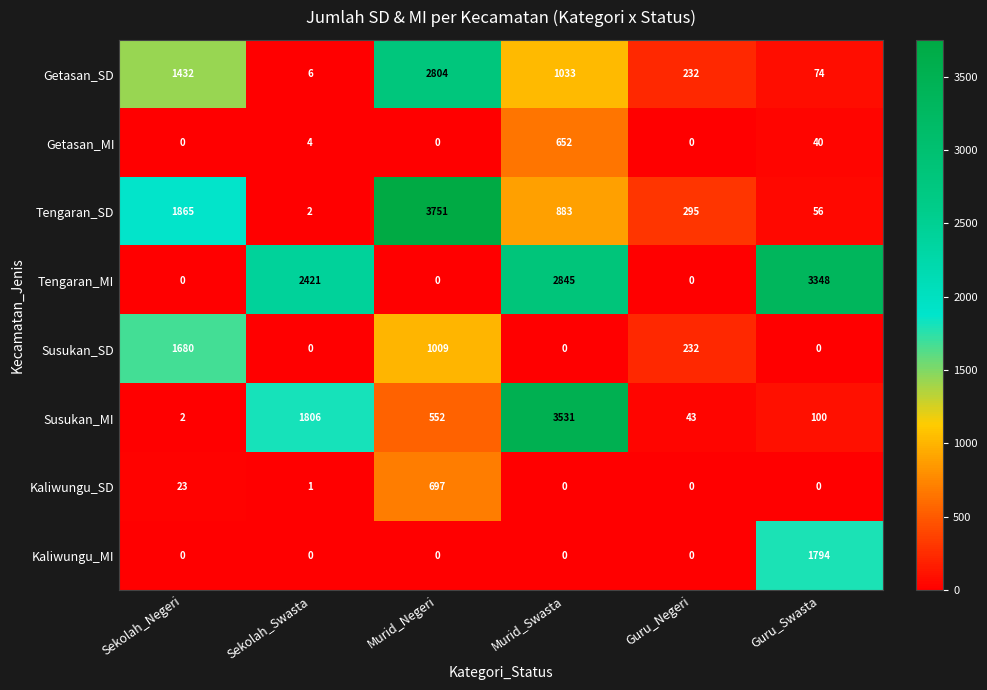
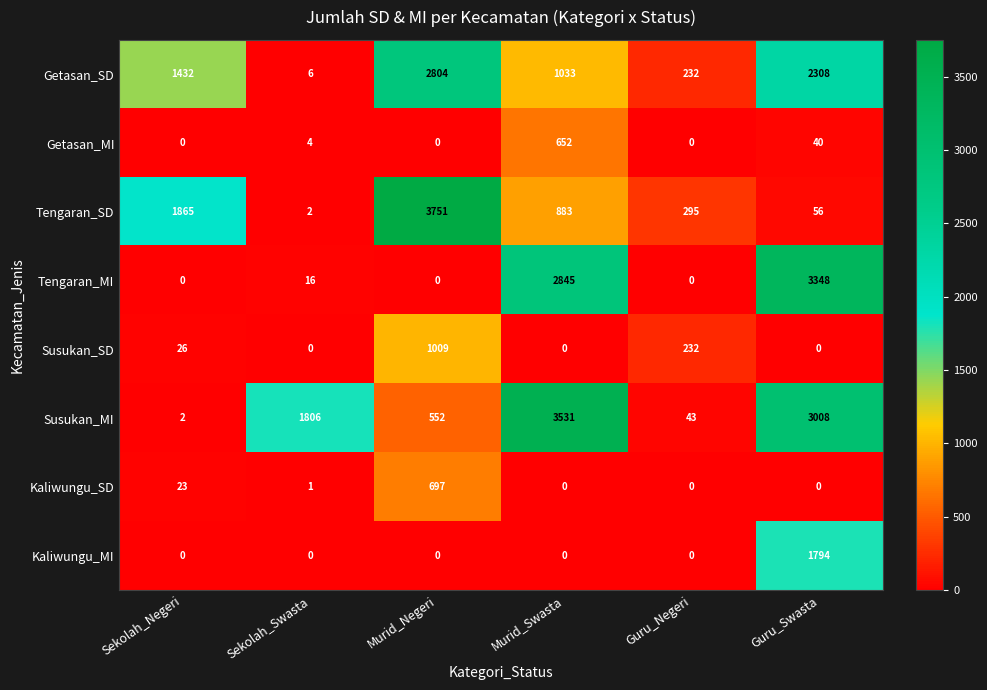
  {
    "Getasan_SD": {
      "Sekolah_Negeri": 1432,
      "Sekolah_Swasta": 6,
      "Murid_Negeri": 2804,
      "Murid_Swasta": 1033,
      "Guru_Negeri": 232,
-     "Guru_Swasta": 74
+     "Guru_Swasta": 2308
    },
    "Getasan_MI": {
      "Sekolah_Negeri": 0,
      "Sekolah_Swasta": 4,
      "Murid_Negeri": 0,
      "Murid_Swasta": 652,
      "Guru_Negeri": 0,
      "Guru_Swasta": 40
    },
    "Tengaran_SD": {
      "Sekolah_Negeri": 1865,
      "Sekolah_Swasta": 2,
      "Murid_Negeri": 3751,
      "Murid_Swasta": 883,
      "Guru_Negeri": 295,
      "Guru_Swasta": 56
    },
    "Tengaran_MI": {
      "Sekolah_Negeri": 0,
-     "Sekolah_Swasta": 2421,
+     "Sekolah_Swasta": 16,
      "Murid_Negeri": 0,
      "Murid_Swasta": 2845,
      "Guru_Negeri": 0,
      "Guru_Swasta": 3348
    },
    "Susukan_SD": {
-     "Sekolah_Negeri": 1680,
+     "Sekolah_Negeri": 26,
      "Sekolah_Swasta": 0,
      "Murid_Negeri": 1009,
      "Murid_Swasta": 0,
      "Guru_Negeri": 232,
      "Guru_Swasta": 0
    },
    "Susukan_MI": {
      "Sekolah_Negeri": 2,
      "Sekolah_Swasta": 1806,
      "Murid_Negeri": 552,
      "Murid_Swasta": 3531,
      "Guru_Negeri": 43,
-     "Guru_Swasta": 100
+     "Guru_Swasta": 3008
    },
    "Kaliwungu_SD": {
      "Sekolah_Negeri": 23,
      "Sekolah_Swasta": 1,
      "Murid_Negeri": 697,
      "Murid_Swasta": 0,
      "Guru_Negeri": 0,
      "Guru_Swasta": 0
    },
    "Kaliwungu_MI": {
      "Sekolah_Negeri": 0,
      "Sekolah_Swasta": 0,
      "Murid_Negeri": 0,
      "Murid_Swasta": 0,
      "Guru_Negeri": 0,
      "Guru_Swasta": 1794
    }
  }
